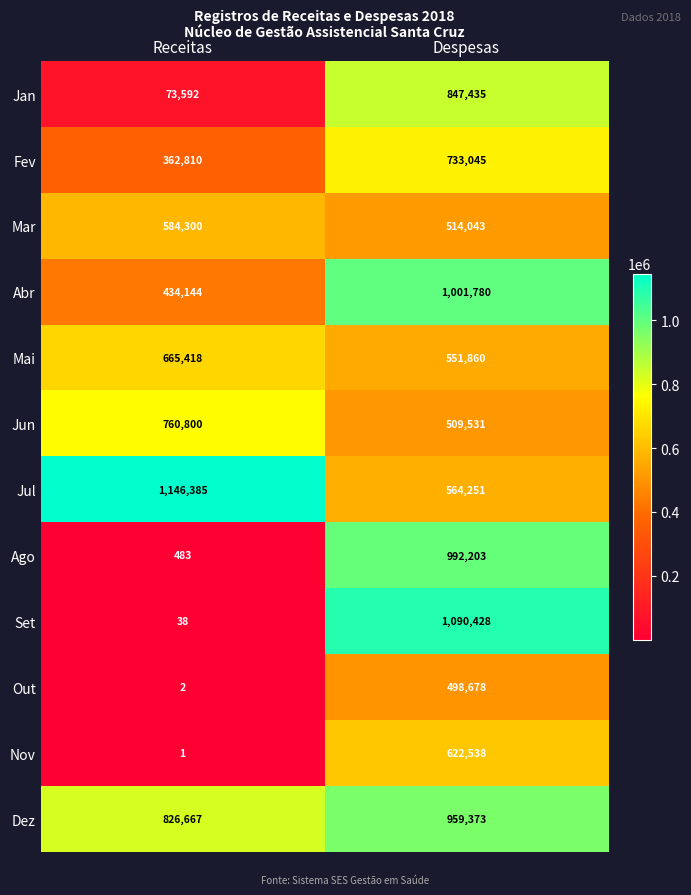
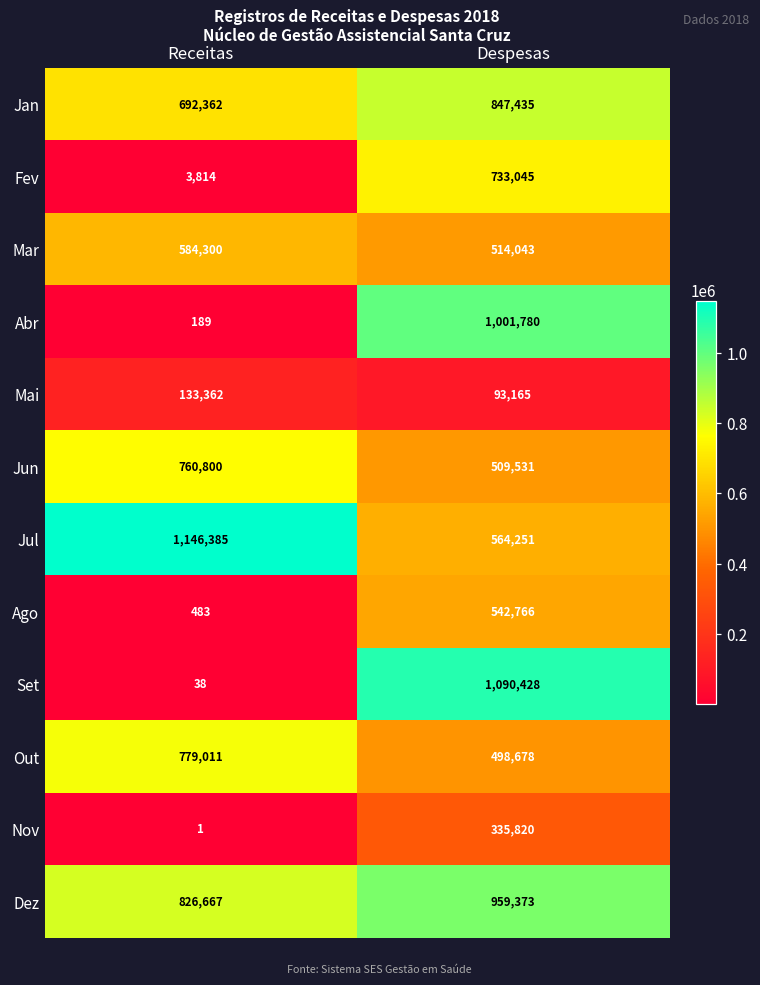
  {
    "Jan": {
-     "Receitas": "73,592",
+     "Receitas": "692,362",
      "Despesas": "847,435"
    },
    "Fev": {
-     "Receitas": "362,810",
+     "Receitas": "3,814",
      "Despesas": "733,045"
    },
    "Mar": {
      "Receitas": "584,300",
      "Despesas": "514,043"
    },
    "Abr": {
-     "Receitas": "434,144",
+     "Receitas": "189",
      "Despesas": "1,001,780"
    },
    "Mai": {
-     "Receitas": "665,418",
-     "Despesas": "551,860"
+     "Receitas": "133,362",
+     "Despesas": "93,165"
    },
    "Jun": {
      "Receitas": "760,800",
      "Despesas": "509,531"
    },
    "Jul": {
      "Receitas": "1,146,385",
      "Despesas": "564,251"
    },
    "Ago": {
      "Receitas": "483",
-     "Despesas": "992,203"
+     "Despesas": "542,766"
    },
    "Set": {
      "Receitas": "38",
      "Despesas": "1,090,428"
    },
    "Out": {
-     "Receitas": "2",
+     "Receitas": "779,011",
      "Despesas": "498,678"
    },
    "Nov": {
      "Receitas": "1",
-     "Despesas": "622,538"
+     "Despesas": "335,820"
    },
    "Dez": {
      "Receitas": "826,667",
      "Despesas": "959,373"
    }
  }
